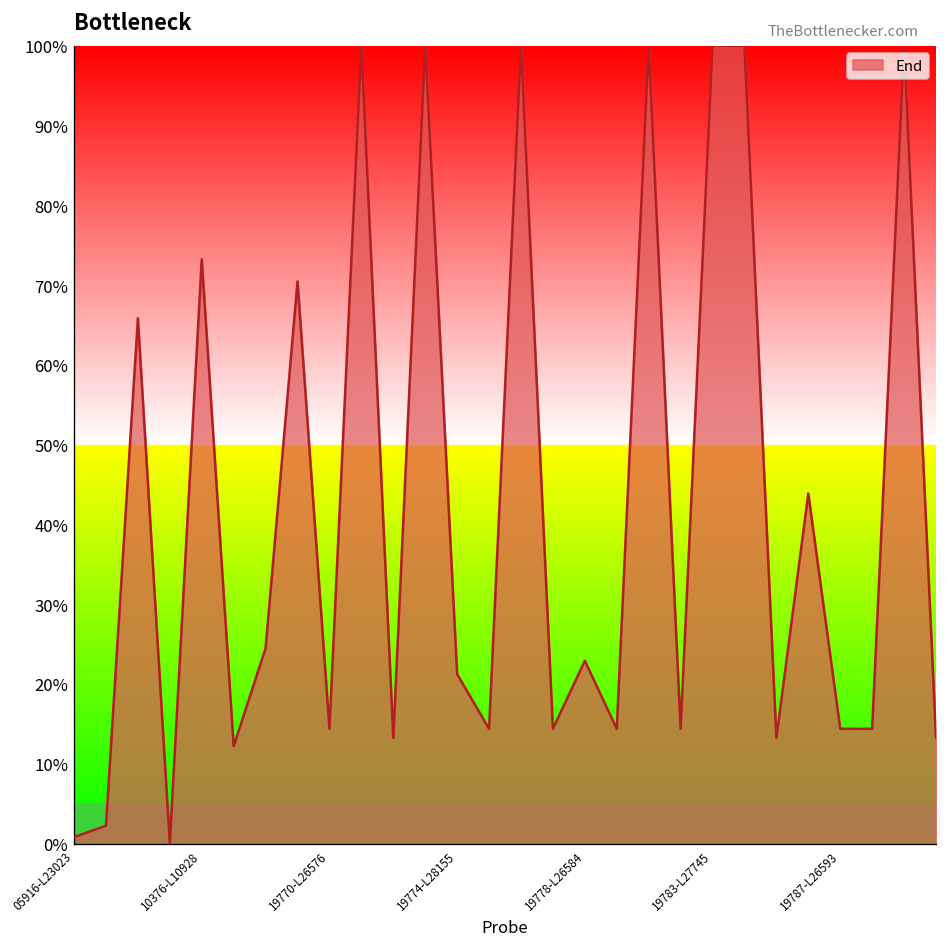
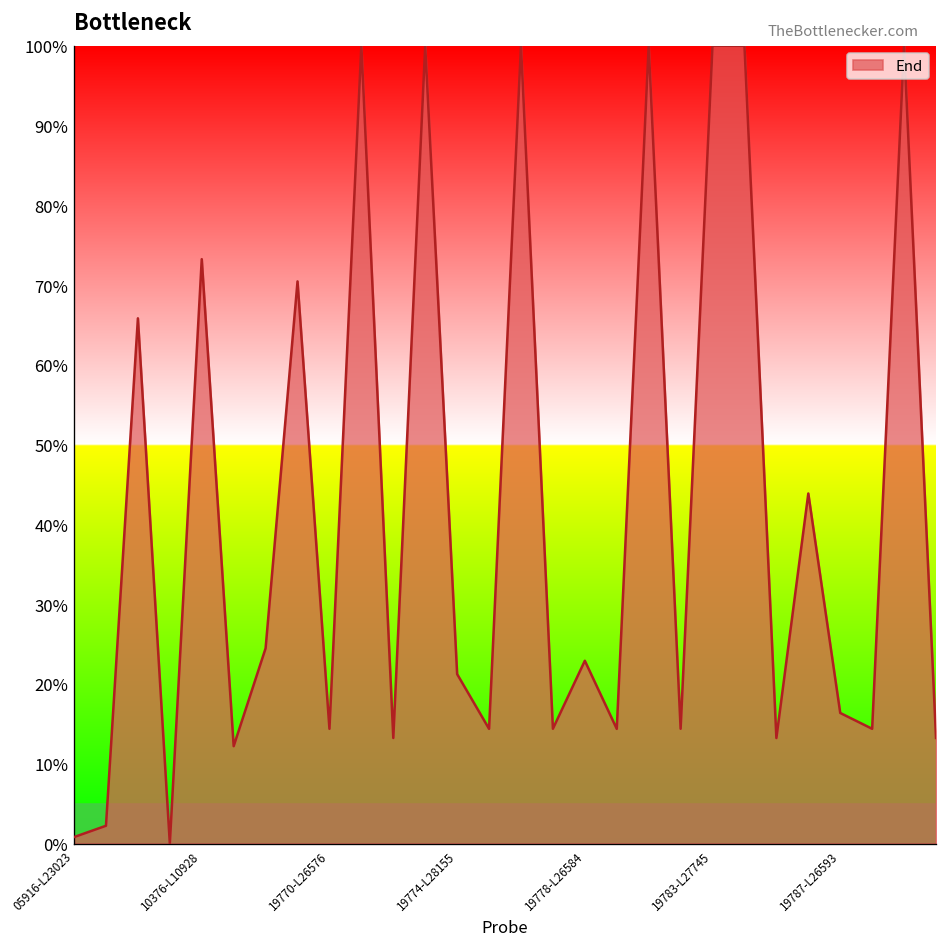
  {
    "10376-L10928": "73%",
    "19770-L26576": "14%",
    "19774-L28155": "21%",
    "19778-L26584": "23%",
    "19783-L27745": "100%",
-   "19787-L26593": "14%"
+   "19787-L26593": "16%"
  }
